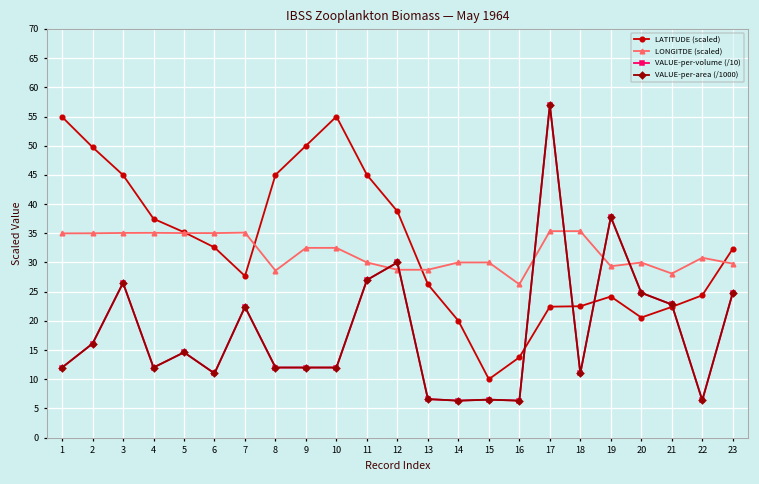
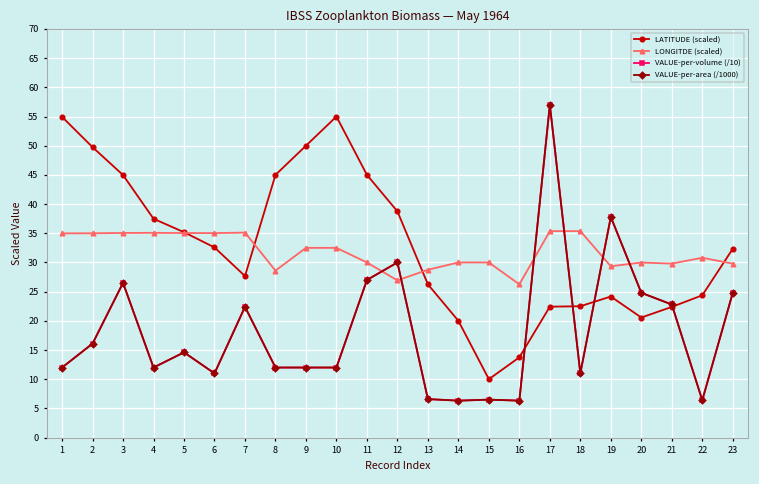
  {
    "LONGITDE (scaled)": {
      "1": 35,
      "2": 35,
      "3": 35,
      "4": 35,
      "6": 35,
      "7": 35,
      "8": 29,
      "9": 33,
      "10": 33,
      "11": 30,
-     "12": 29,
+     "12": 27,
      "13": 29,
      "14": 30,
      "15": 30,
      "16": 26,
      "17": 35,
      "18": 35,
      "19": 29,
      "20": 30,
-     "21": 28,
+     "21": 30,
      "22": 31,
      "23": 30
    }
  }
